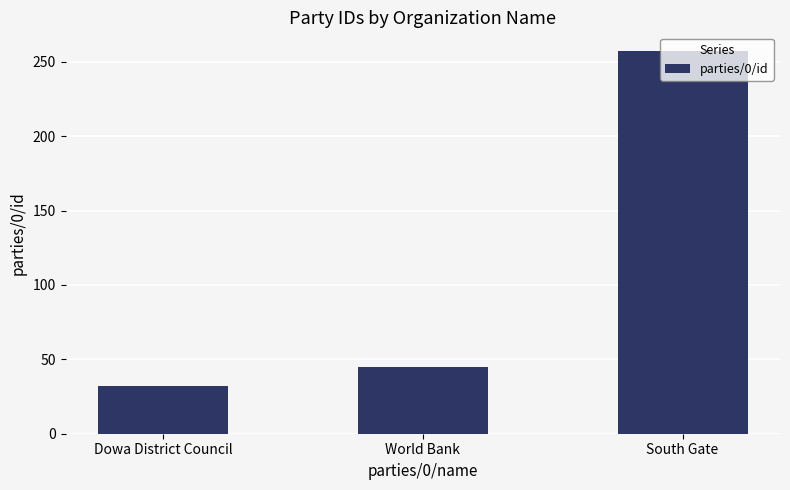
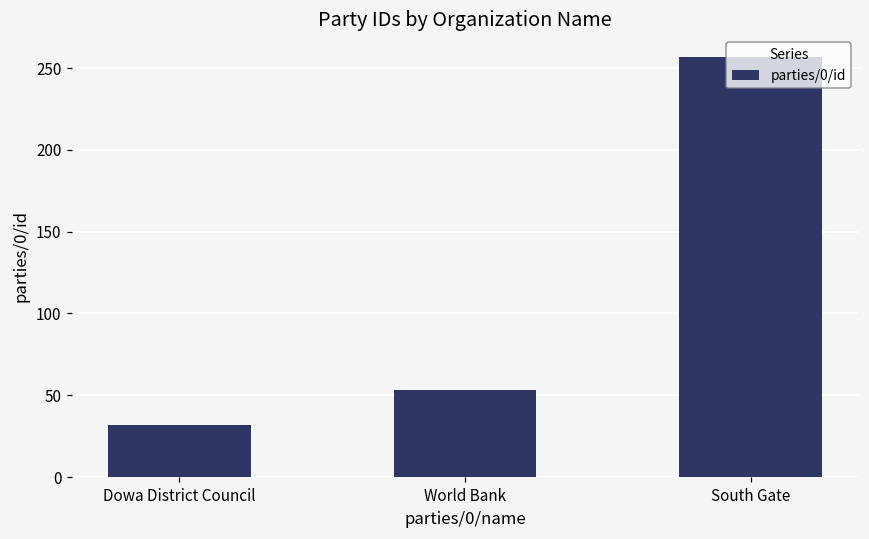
  {
    "Dowa District Council": 32,
-   "World Bank": 45
+   "World Bank": 53
  }
